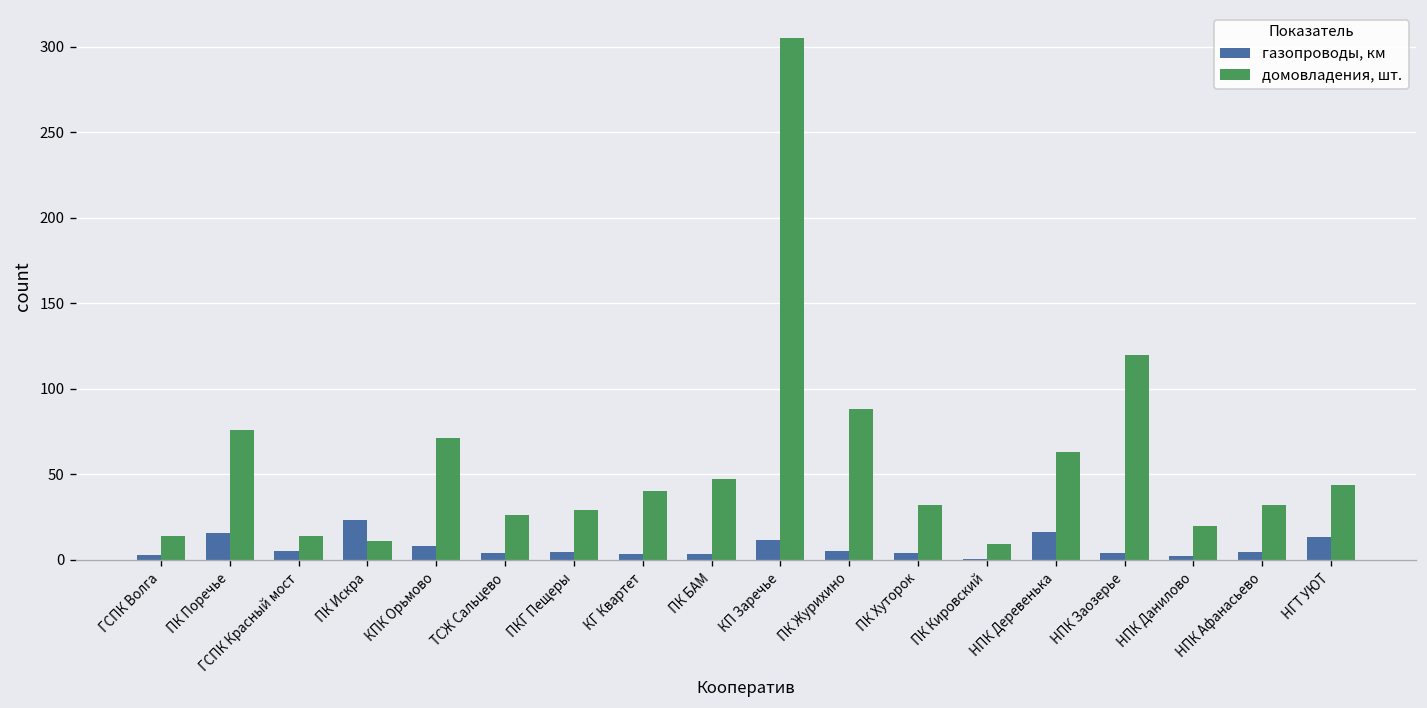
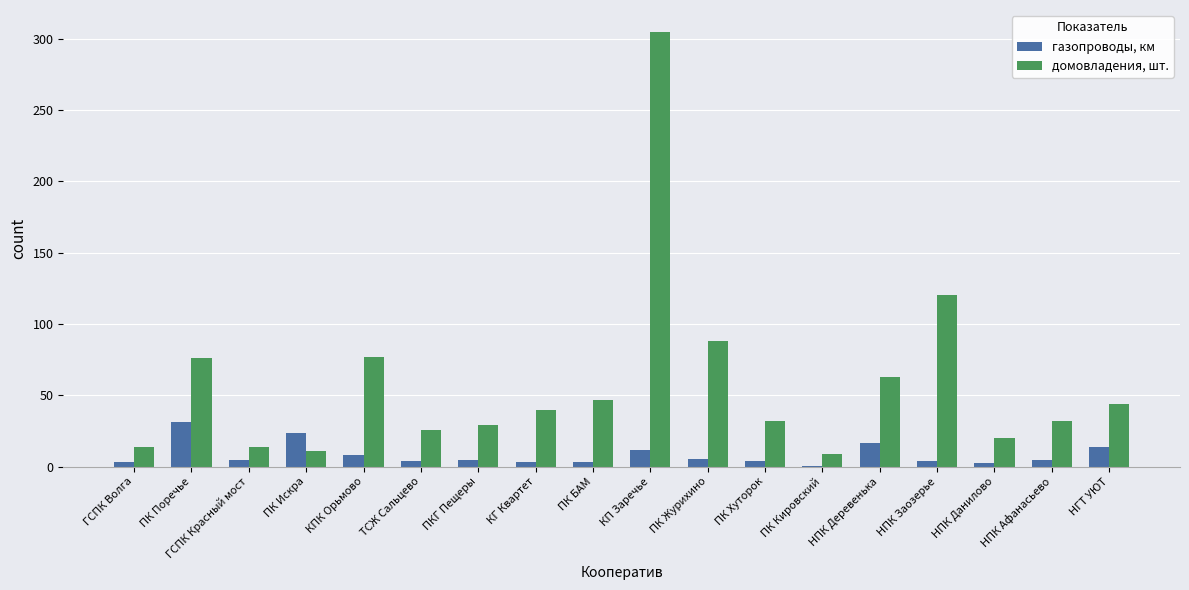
  {
    "газопроводы, км": {
      "ГСПК Волга": 3,
-     "ПК Поречье": 16,
+     "ПК Поречье": 31,
      "ГСПК Красный мост": 5,
      "ПК Искра": 24,
      "КПК Орьмово": 8,
      "ТСЖ Сальцево": 4,
      "ПКГ Пещеры": 5,
      "КГ Квартет": 3,
      "ПК БАМ": 3,
      "КП Заречье": 12,
      "ПК Журихино": 5,
      "ПК Хуторок": 4,
      "НПК Деревенька": 17,
      "НПК Заозерье": 4,
      "НПК Данилово": 2,
      "НПК Афанасьево": 5,
      "НГТ УЮТ": 14
    },
    "домовладения, шт.": {
      "ГСПК Волга": 14,
      "ПК Поречье": 76,
      "ГСПК Красный мост": 14,
      "ПК Искра": 11,
-     "КПК Орьмово": 71,
+     "КПК Орьмово": 77,
      "ТСЖ Сальцево": 26,
      "ПКГ Пещеры": 29,
      "КГ Квартет": 40,
      "ПК БАМ": 47,
      "КП Заречье": 305,
      "ПК Журихино": 88,
      "ПК Хуторок": 32,
      "ПК Кировский": 9,
      "НПК Деревенька": 63,
      "НПК Заозерье": 120,
      "НПК Данилово": 20,
      "НПК Афанасьево": 32,
      "НГТ УЮТ": 44
    }
  }
